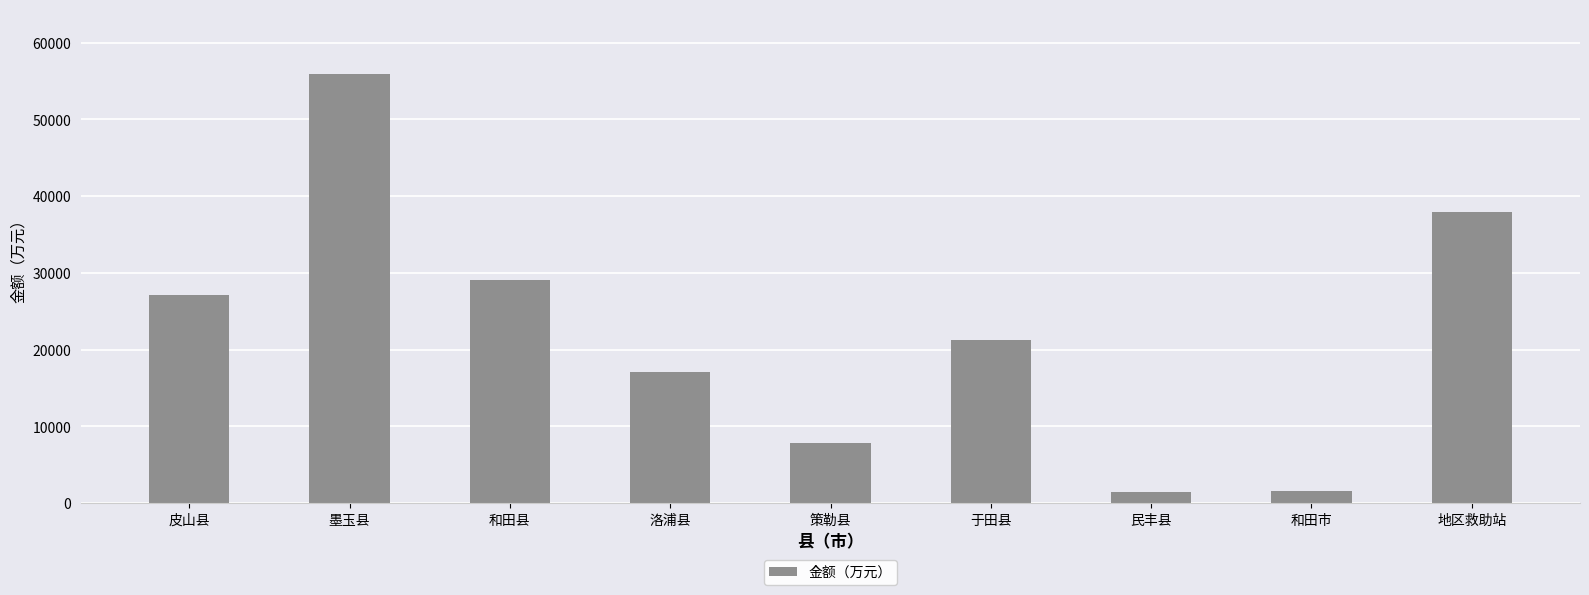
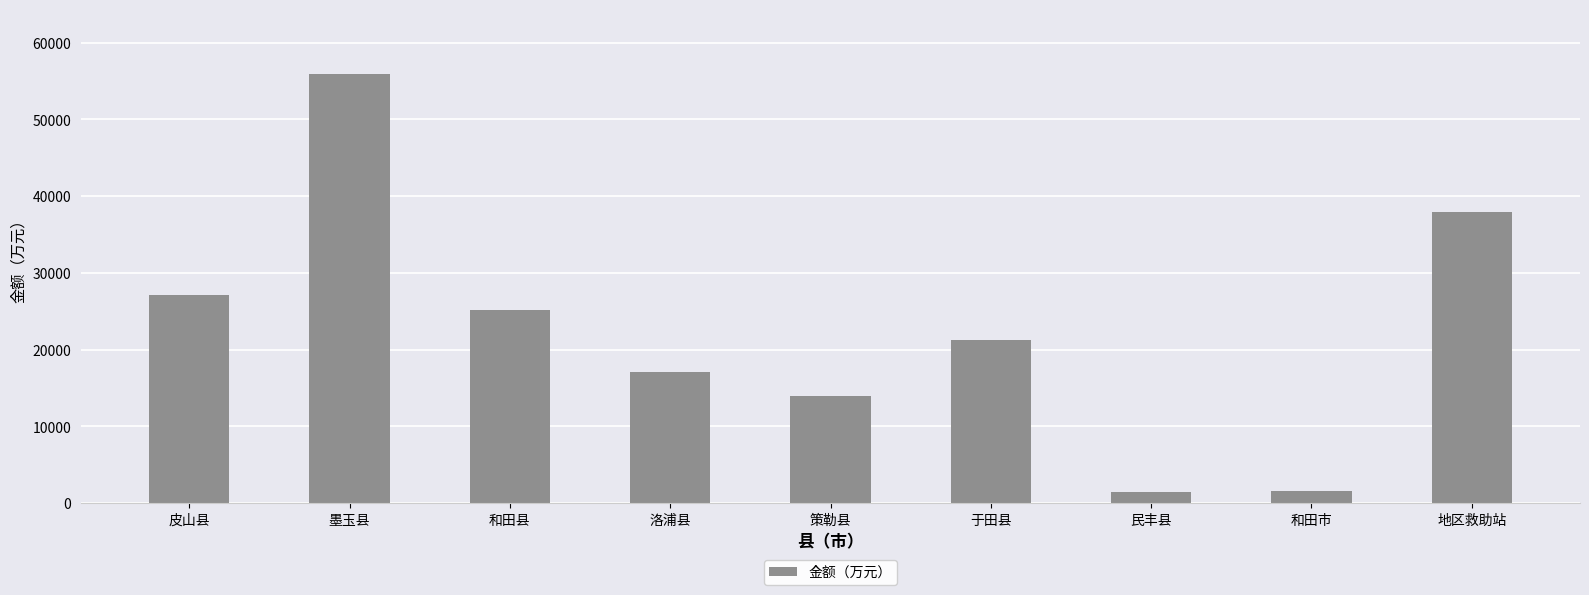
  {
    "皮山县": 27000,
    "墨玉县": 56000,
-   "和田县": 29000,
+   "和田县": 25000,
    "洛浦县": 17000,
-   "策勒县": 8000,
+   "策勒县": 14000,
    "于田县": 21000,
    "民丰县": 1000,
    "和田市": 2000,
    "地区救助站": 38000
  }
